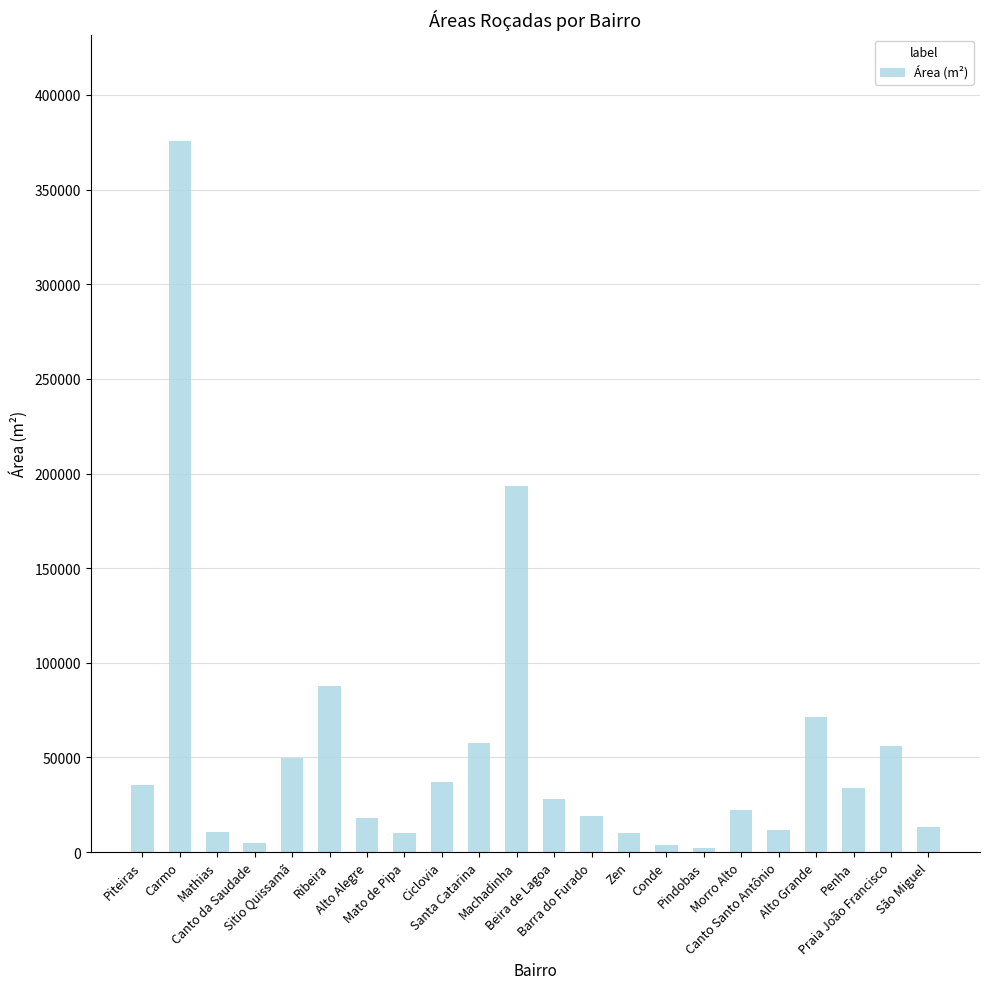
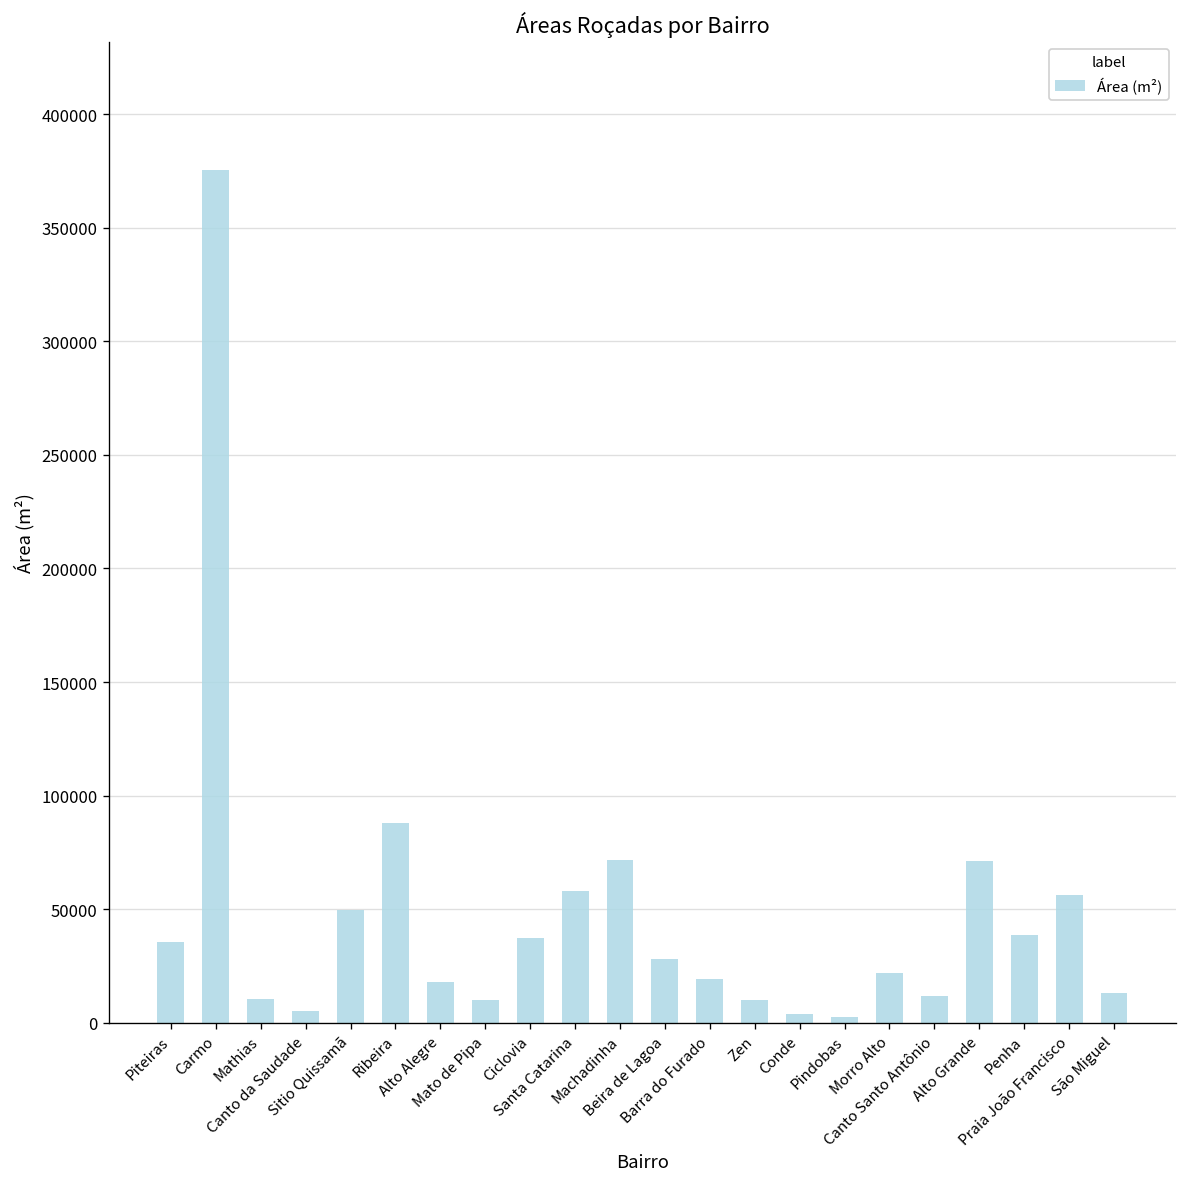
  {
    "Piteiras": 36000,
    "Carmo": 376000,
    "Mathias": 10000,
    "Canto da Saudade": 5000,
    "Sitio Quissamã": 50000,
    "Ribeira": 88000,
    "Alto Alegre": 18000,
    "Mato de Pipa": 10000,
    "Ciclovia": 37000,
    "Santa Catarina": 58000,
-   "Machadinha": 193000,
+   "Machadinha": 72000,
    "Beira de Lagoa": 28000,
    "Barra do Furado": 19000,
    "Zen": 10000,
    "Conde": 4000,
    "Pindobas": 2000,
    "Morro Alto": 22000,
    "Canto Santo Antônio": 12000,
    "Alto Grande": 71000,
-   "Penha": 34000,
+   "Penha": 39000,
    "Praia João Francisco": 56000,
    "São Miguel": 13000
  }
